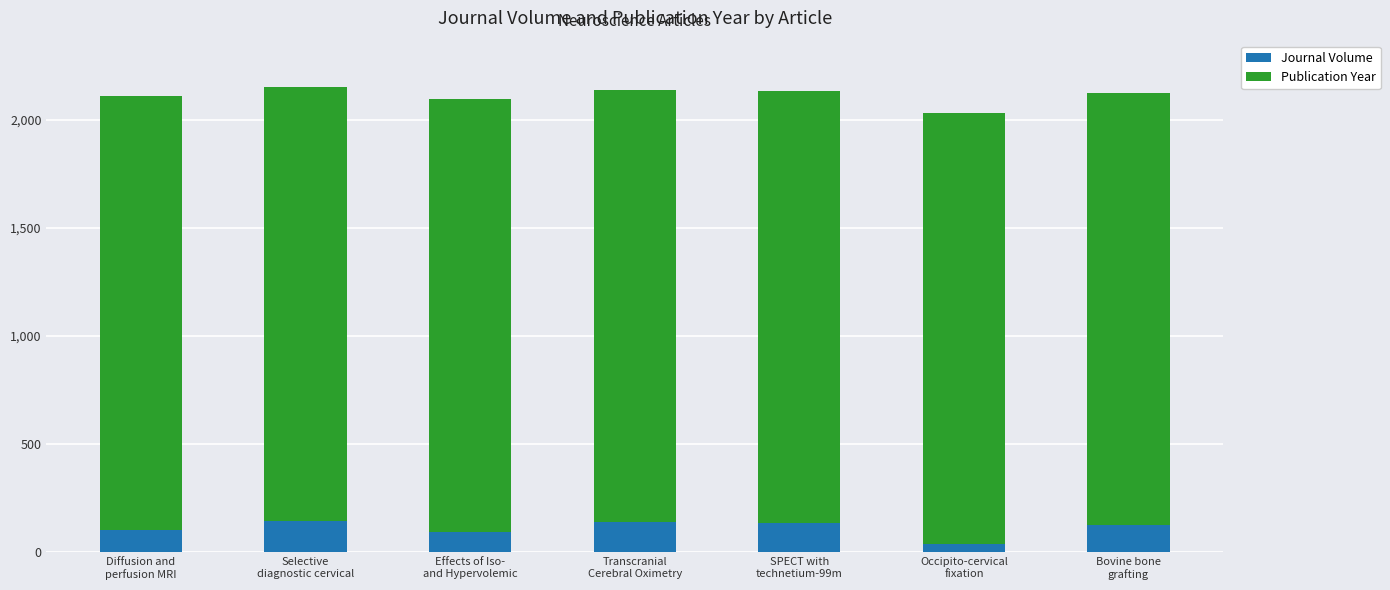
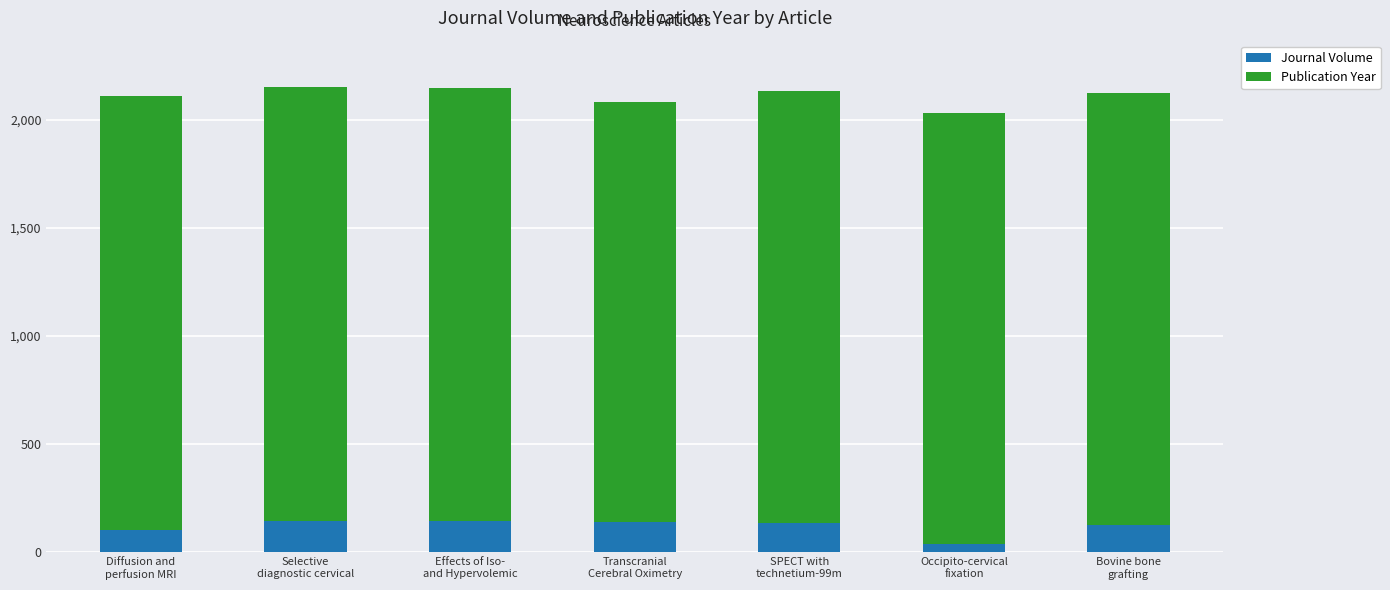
  {
    "Journal Volume": {
      "Diffusion and perfusion MRI": "110",
      "Selective diagnostic cervical": "150",
-     "Effects of Iso- and Hypervolemic": "90",
+     "Effects of Iso- and Hypervolemic": "140",
      "Transcranial Cerebral Oximetry": "140",
      "SPECT with technetium-99m": "140",
      "Occipito-cervical fixation": "40",
      "Bovine bone grafting": "130"
    },
    "Publication Year": {
      "Diffusion and perfusion MRI": "2,010",
      "Selective diagnostic cervical": "2,000",
      "Effects of Iso- and Hypervolemic": "2,000",
-     "Transcranial Cerebral Oximetry": "2,000",
+     "Transcranial Cerebral Oximetry": "1,940",
      "SPECT with technetium-99m": "2,000",
      "Occipito-cervical fixation": "2,000",
      "Bovine bone grafting": "1,990"
    }
  }
